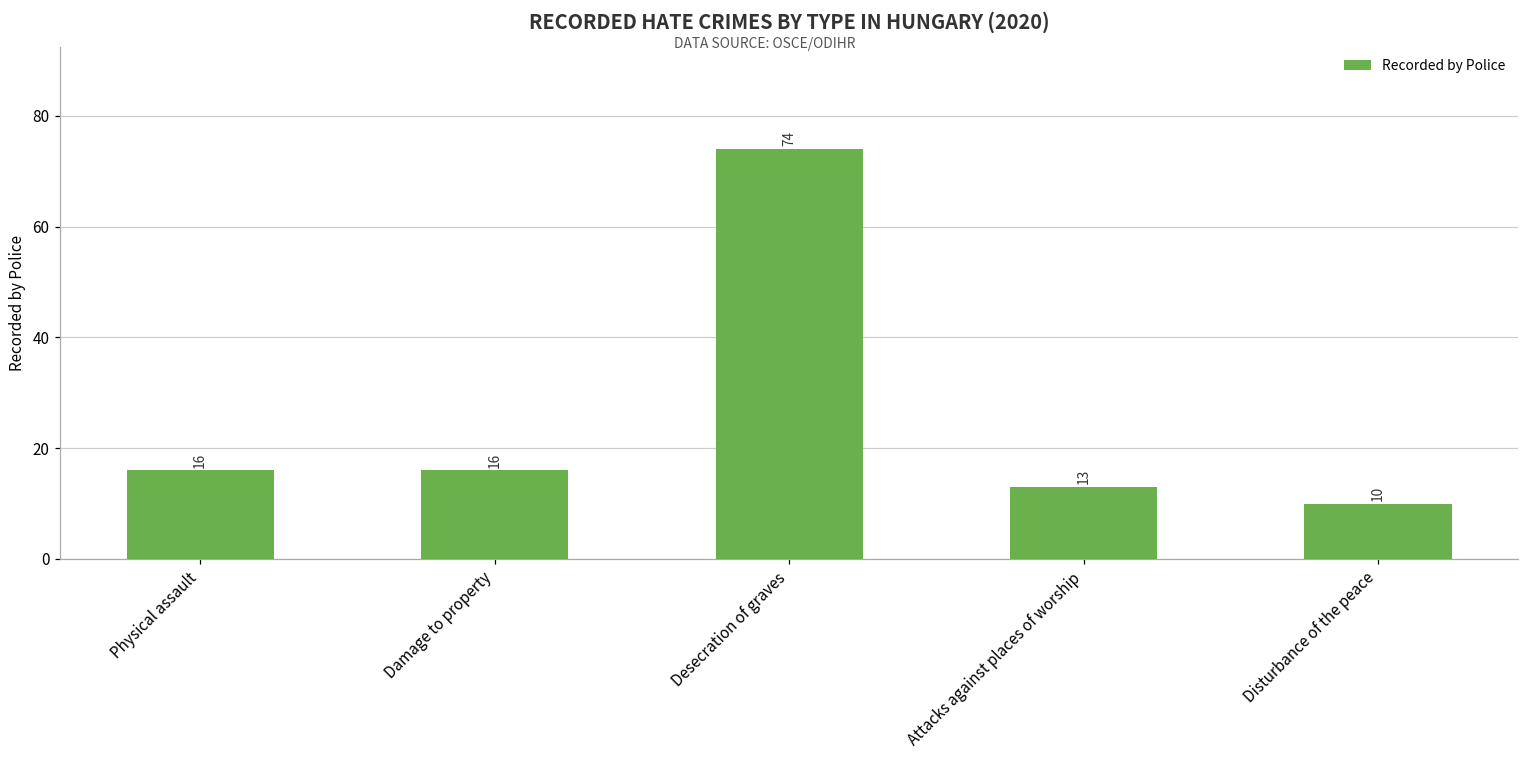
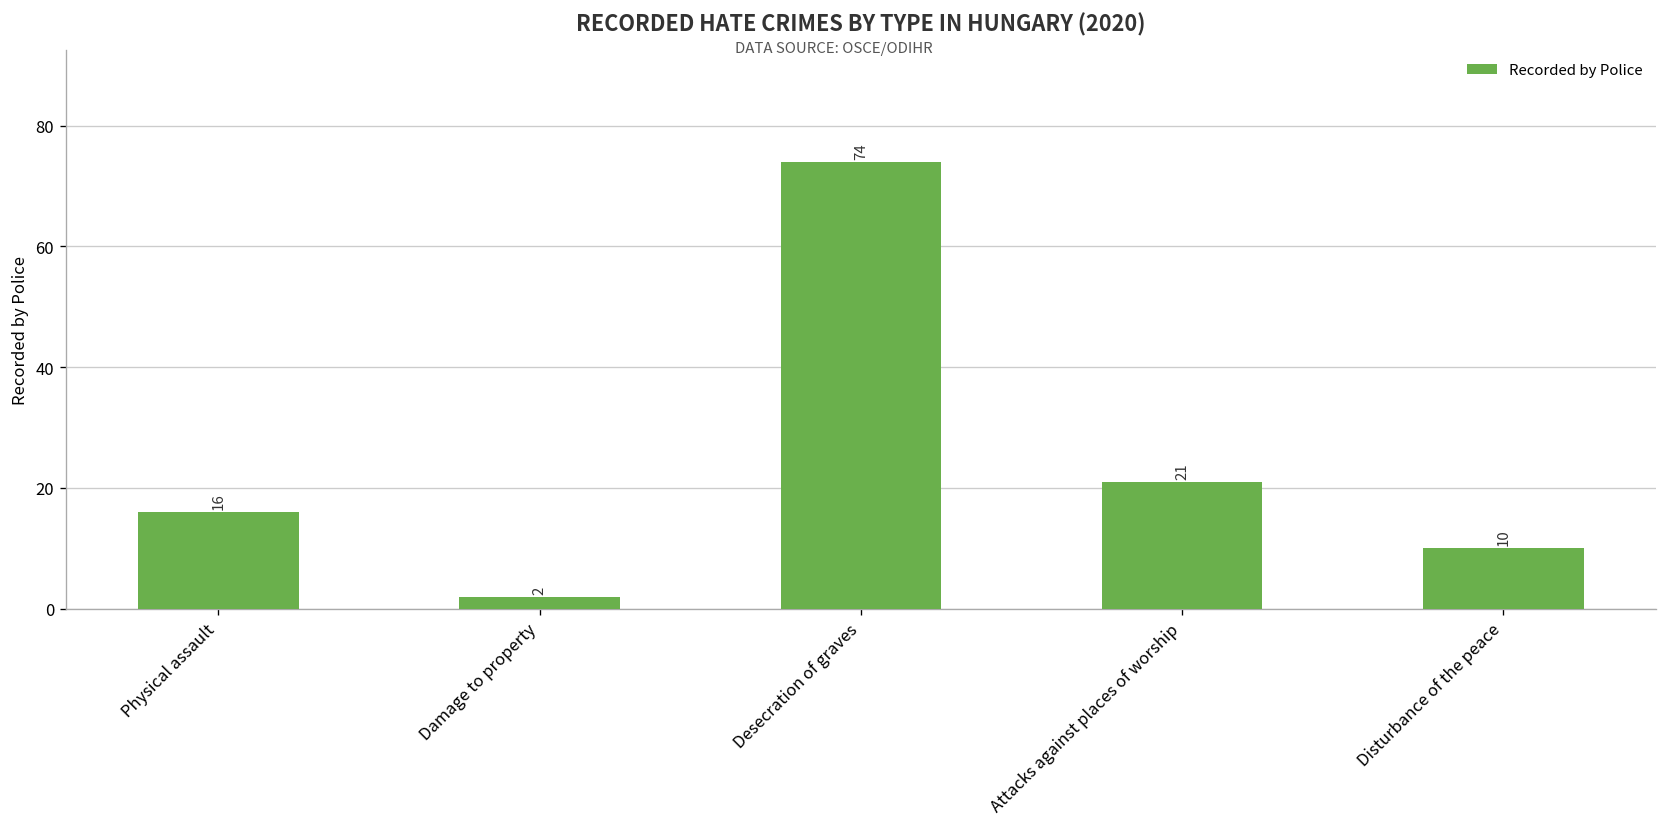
  {
    "Physical assault": 16,
-   "Damage to property": 16,
+   "Damage to property": 2,
    "Desecration of graves": 74,
-   "Attacks against places of worship": 13,
+   "Attacks against places of worship": 21,
    "Disturbance of the peace": 10
  }
